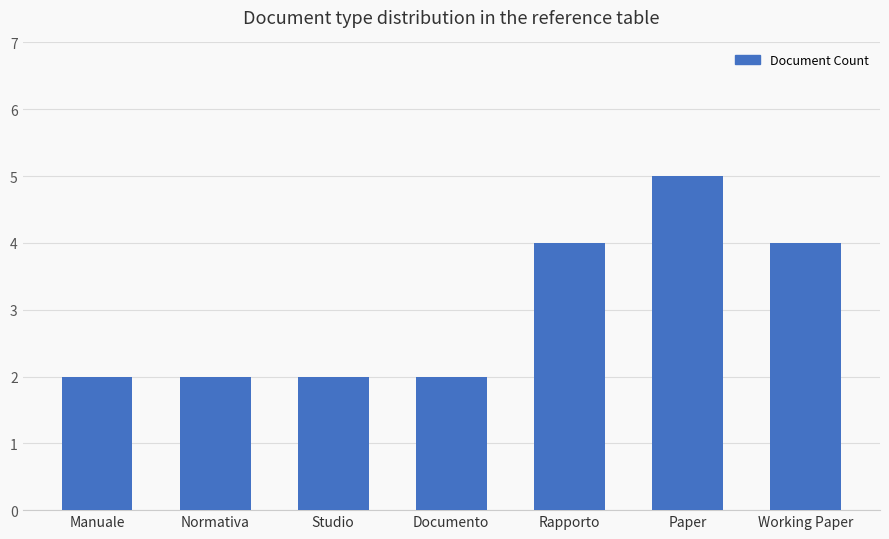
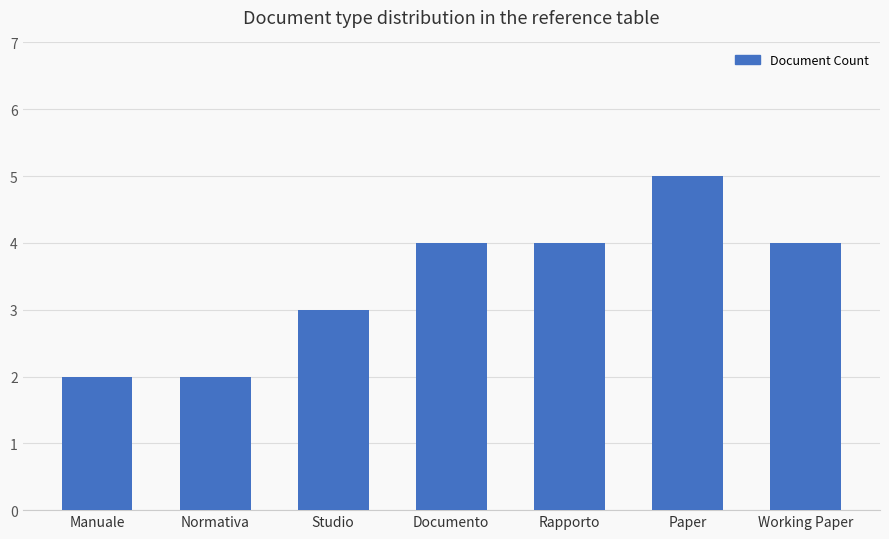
  {
    "Manuale": 2,
    "Normativa": 2,
-   "Studio": 2,
-   "Documento": 2,
+   "Studio": 3,
+   "Documento": 4,
    "Rapporto": 4,
    "Paper": 5,
    "Working Paper": 4
  }
